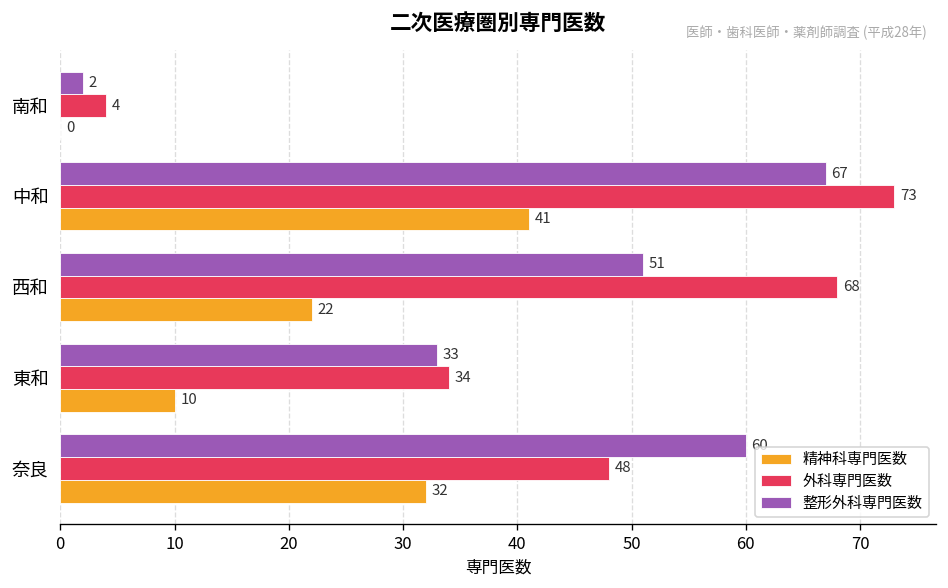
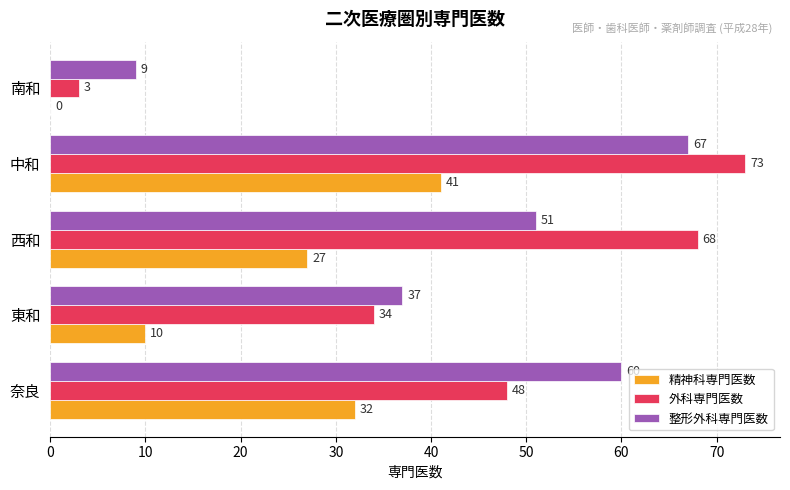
  {
    "精神科専門医数": {
      "南和": 0,
      "中和": 41,
-     "西和": 22,
+     "西和": 27,
      "東和": 10,
      "奈良": 32
    },
    "外科専門医数": {
-     "南和": 4,
+     "南和": 3,
      "中和": 73,
      "西和": 68,
      "東和": 34,
      "奈良": 48
    },
    "整形外科専門医数": {
-     "南和": 2,
+     "南和": 9,
      "中和": 67,
      "西和": 51,
-     "東和": 33
+     "東和": 37
    }
  }
